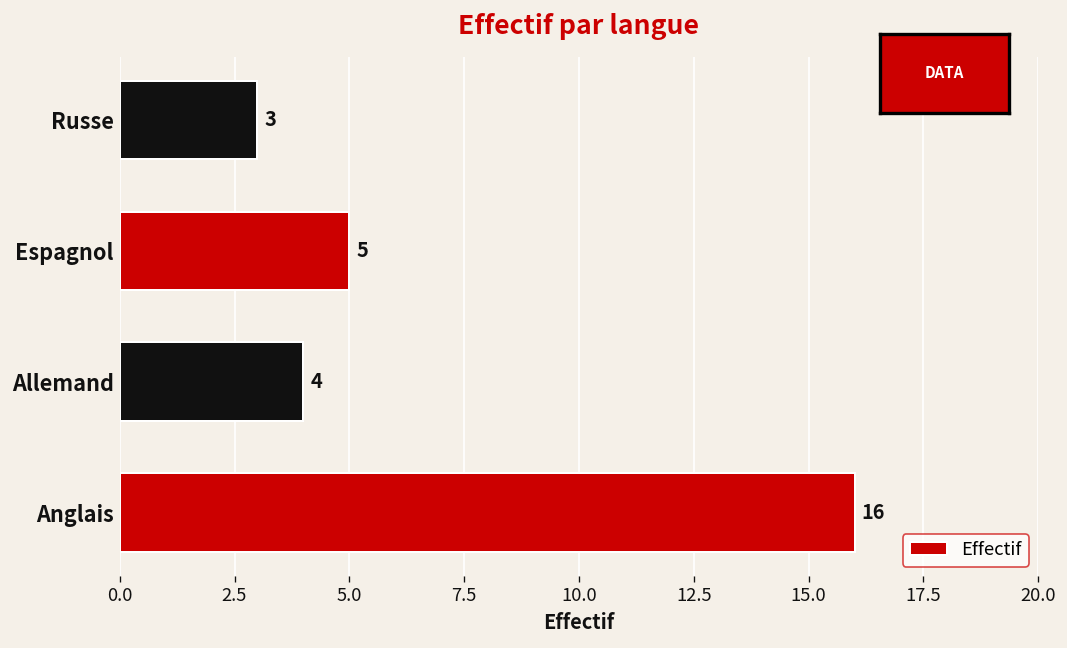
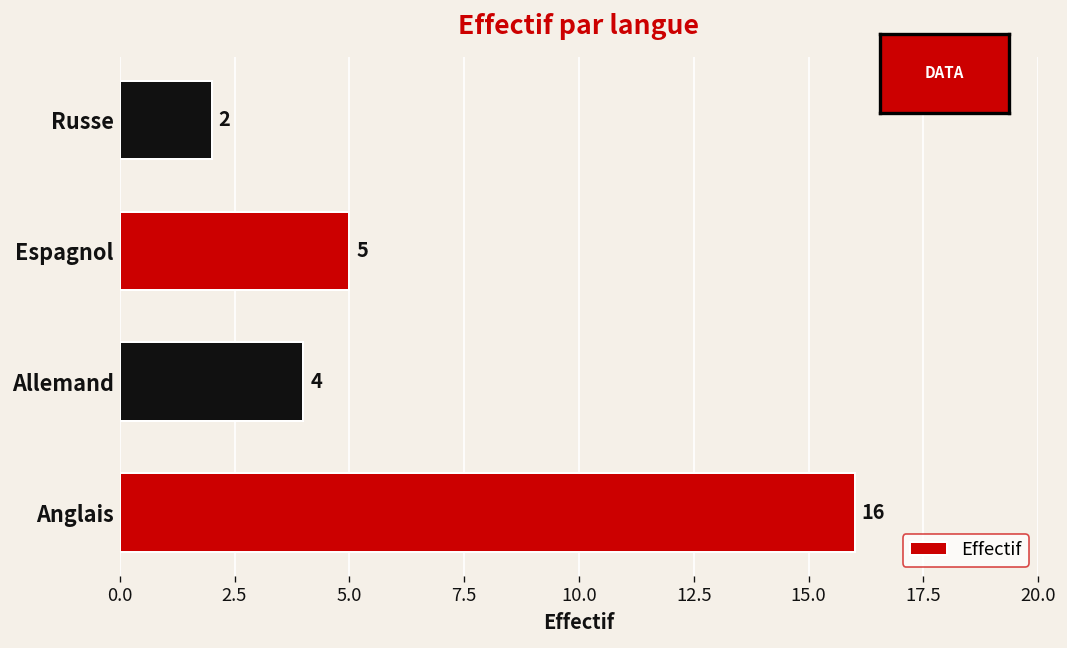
  {
-   "Russe": 3,
+   "Russe": 2,
    "Espagnol": 5,
    "Allemand": 4,
    "Anglais": 16
  }
